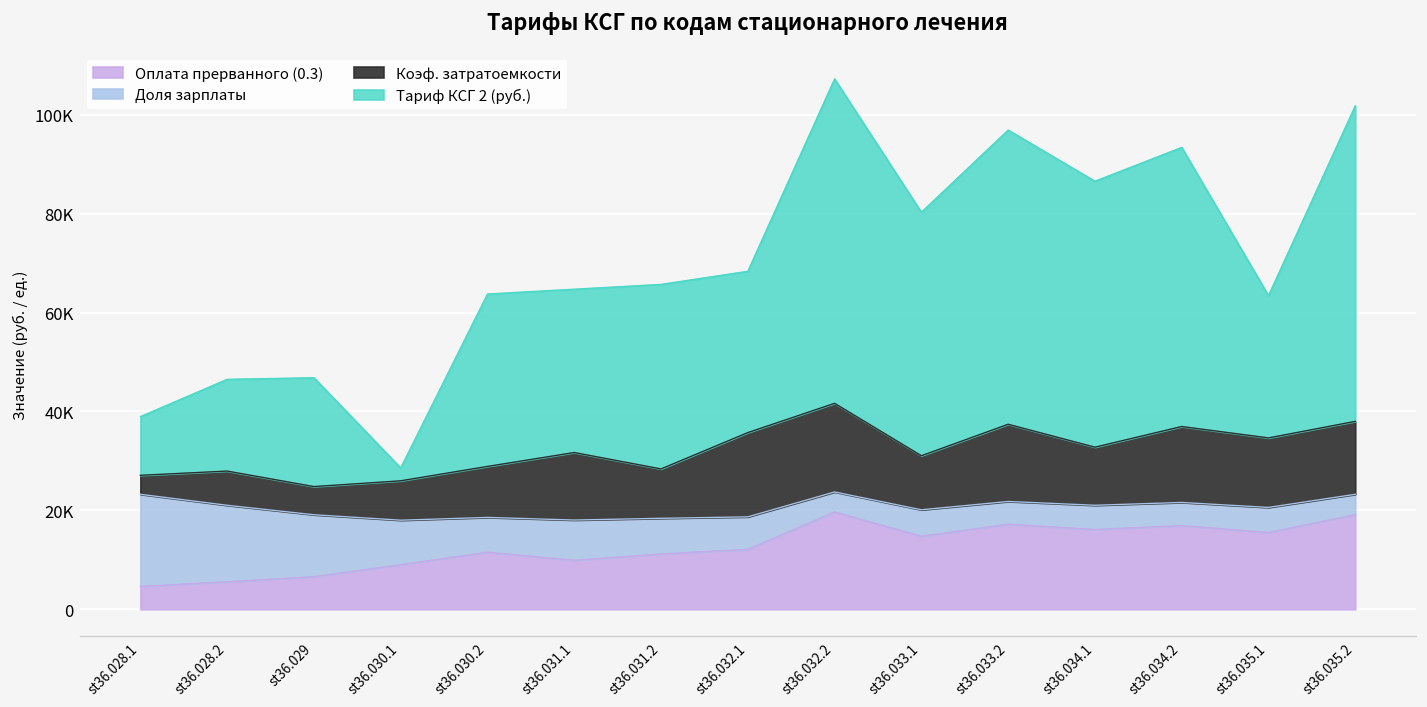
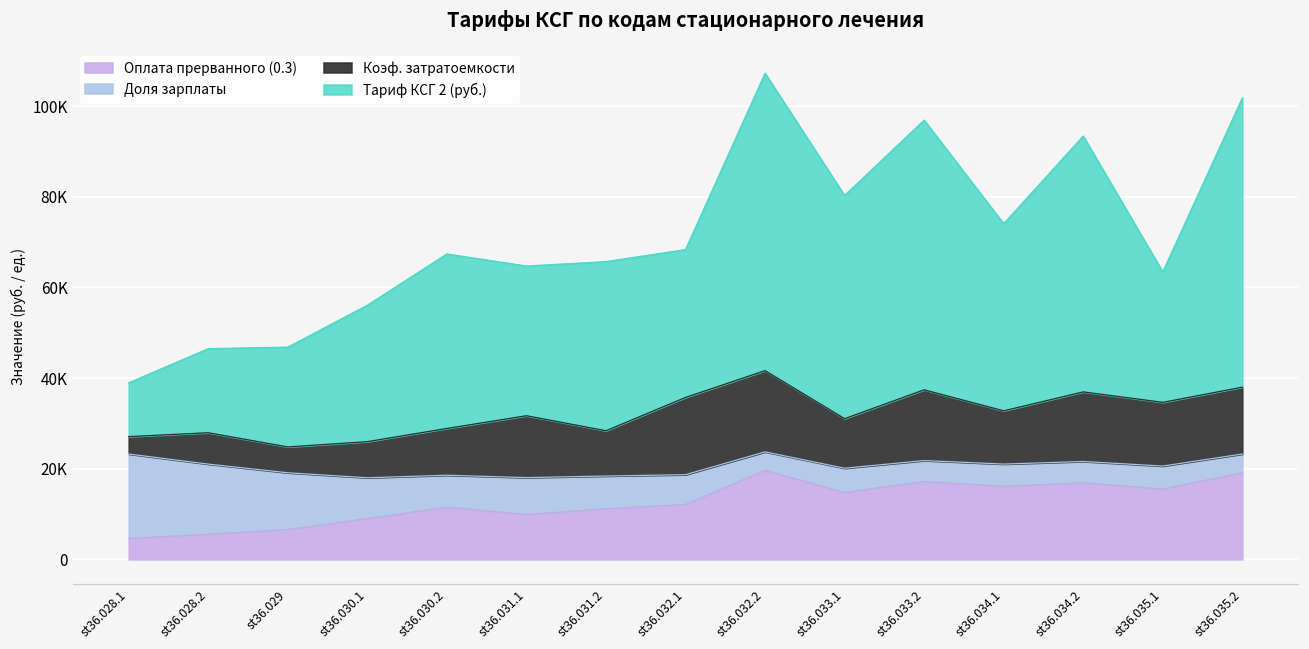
  {
    "Коэф. затратоемкости": {
      "st36.028.1": 4000,
      "st36.028.2": 7000,
      "st36.029": 6000,
      "st36.030.1": 8000,
      "st36.030.2": 10000,
      "st36.031.1": 14000,
      "st36.031.2": 10000,
      "st36.032.1": 17000,
      "st36.032.2": 18000,
      "st36.033.1": 11000,
      "st36.033.2": 16000,
      "st36.034.1": 12000,
      "st36.034.2": 15000,
      "st36.035.1": 14000,
      "st36.035.2": 15000
    },
    "Тариф КСГ 2 (руб.)": {
      "st36.028.1": 12000,
      "st36.028.2": 19000,
      "st36.029": 22000,
-     "st36.030.1": 3000,
-     "st36.030.2": 35000,
+     "st36.030.1": 30000,
+     "st36.030.2": 38000,
      "st36.031.1": 33000,
      "st36.031.2": 37000,
      "st36.032.1": 33000,
      "st36.032.2": 66000,
      "st36.033.1": 49000,
      "st36.033.2": 59000,
-     "st36.034.1": 54000,
+     "st36.034.1": 41000,
      "st36.034.2": 56000,
      "st36.035.1": 29000,
      "st36.035.2": 64000
    }
  }
